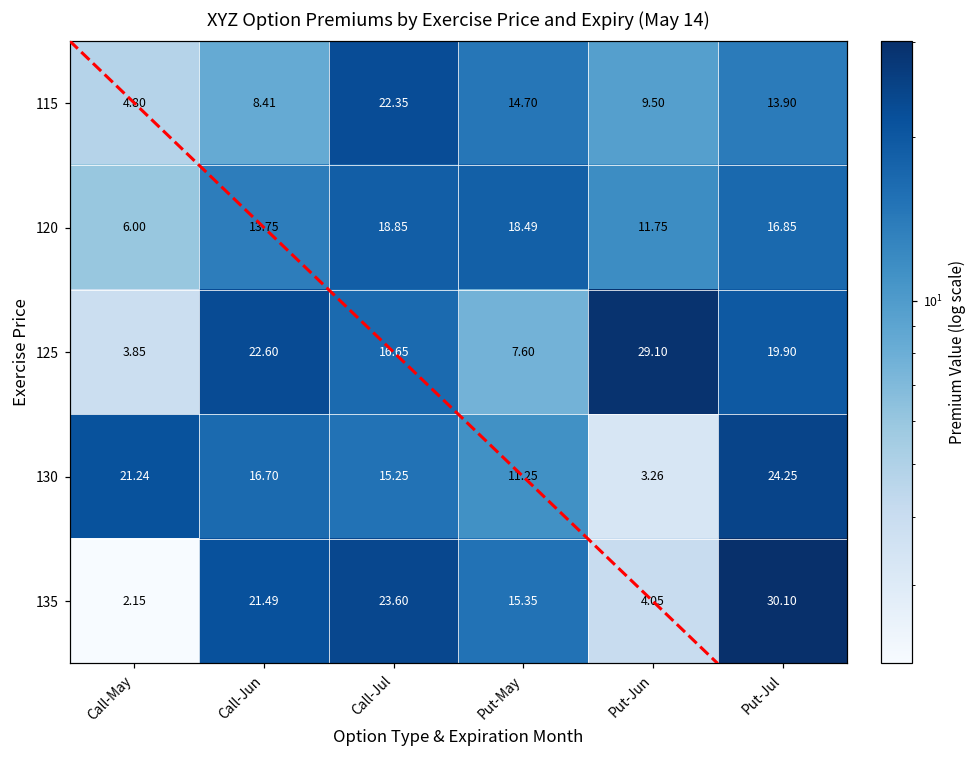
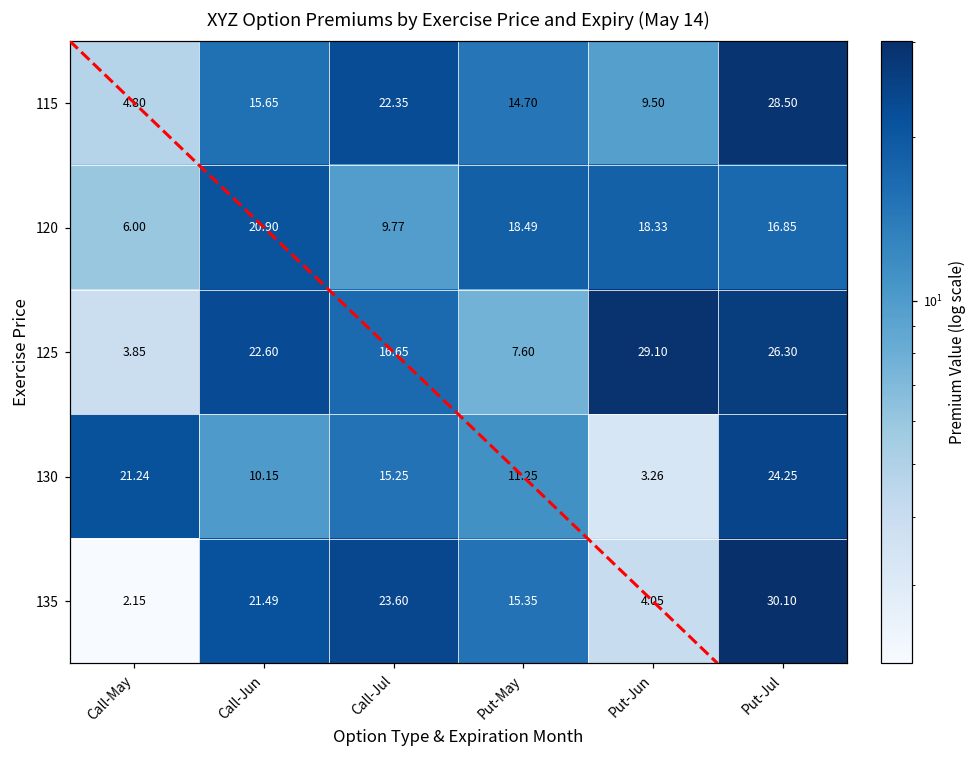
  {
    "115": {
      "Call-May": 4.80,
-     "Call-Jun": 8.41,
+     "Call-Jun": 15.65,
      "Call-Jul": 22.35,
      "Put-May": 14.70,
      "Put-Jun": 9.50,
-     "Put-Jul": 13.90
+     "Put-Jul": 28.50
    },
    "120": {
      "Call-May": 6.00,
-     "Call-Jun": 13.75,
-     "Call-Jul": 18.85,
+     "Call-Jun": 20.90,
+     "Call-Jul": 9.77,
      "Put-May": 18.49,
-     "Put-Jun": 11.75,
+     "Put-Jun": 18.33,
      "Put-Jul": 16.85
    },
    "125": {
      "Call-May": 3.85,
      "Call-Jun": 22.60,
      "Call-Jul": 16.65,
      "Put-May": 7.60,
      "Put-Jun": 29.10,
-     "Put-Jul": 19.90
+     "Put-Jul": 26.30
    },
    "130": {
      "Call-May": 21.24,
-     "Call-Jun": 16.70,
+     "Call-Jun": 10.15,
      "Call-Jul": 15.25,
      "Put-May": 11.25,
      "Put-Jun": 3.26,
      "Put-Jul": 24.25
    },
    "135": {
      "Call-May": 2.15,
      "Call-Jun": 21.49,
      "Call-Jul": 23.60,
      "Put-May": 15.35,
      "Put-Jun": 4.05,
      "Put-Jul": 30.10
    }
  }
